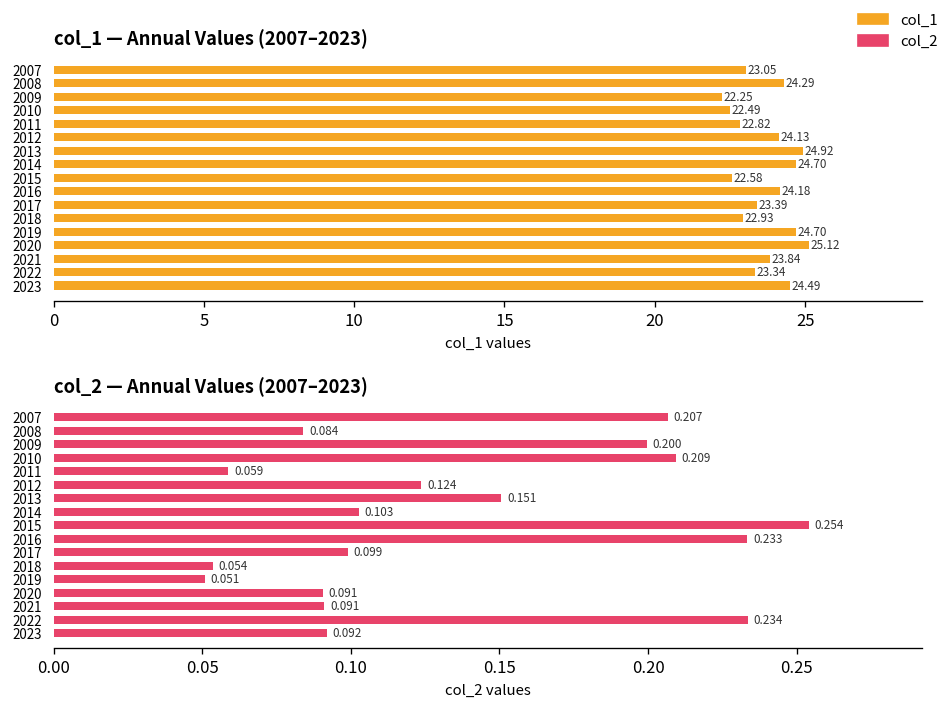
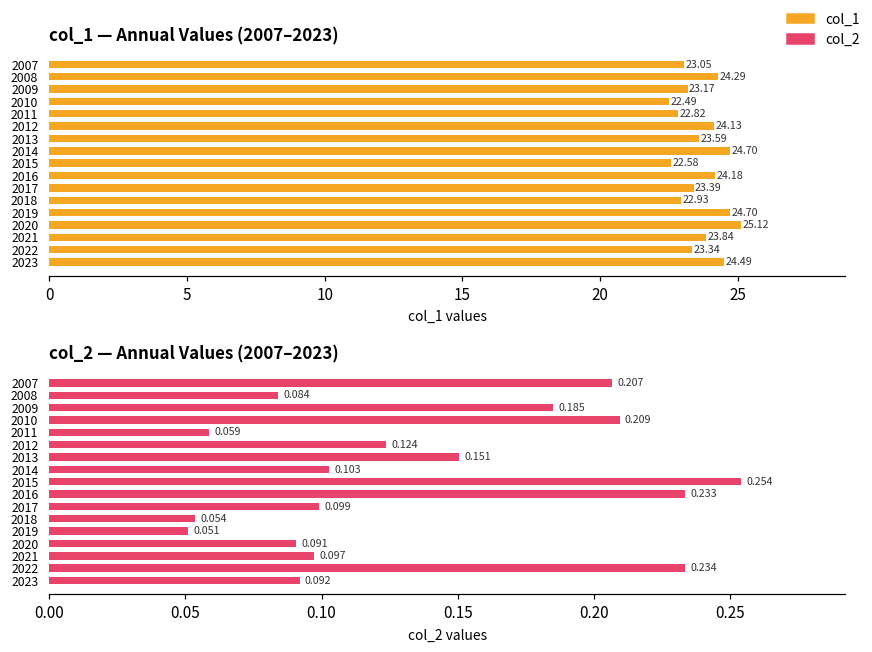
  {
    "col_1 — Annual Values (2007–2023)": {
      "2007": 23.05,
      "2008": 24.29,
-     "2009": 22.25,
+     "2009": 23.17,
      "2010": 22.49,
      "2011": 22.82,
      "2012": 24.13,
-     "2013": 24.92,
+     "2013": 23.59,
      "2014": 24.70,
      "2015": 22.58,
      "2016": 24.18,
      "2017": 23.39,
      "2018": 22.93,
      "2019": 24.70,
      "2020": 25.12,
      "2021": 23.84,
      "2022": 23.34,
      "2023": 24.49
    },
    "col_2 — Annual Values (2007–2023)": {
      "2007": 0.207,
      "2008": 0.084,
-     "2009": 0.200,
+     "2009": 0.185,
      "2010": 0.209,
      "2011": 0.059,
      "2012": 0.124,
      "2013": 0.151,
      "2014": 0.103,
      "2015": 0.254,
      "2016": 0.233,
      "2017": 0.099,
      "2018": 0.054,
      "2019": 0.051,
      "2020": 0.091,
-     "2021": 0.091,
+     "2021": 0.097,
      "2022": 0.234,
      "2023": 0.092
    }
  }
